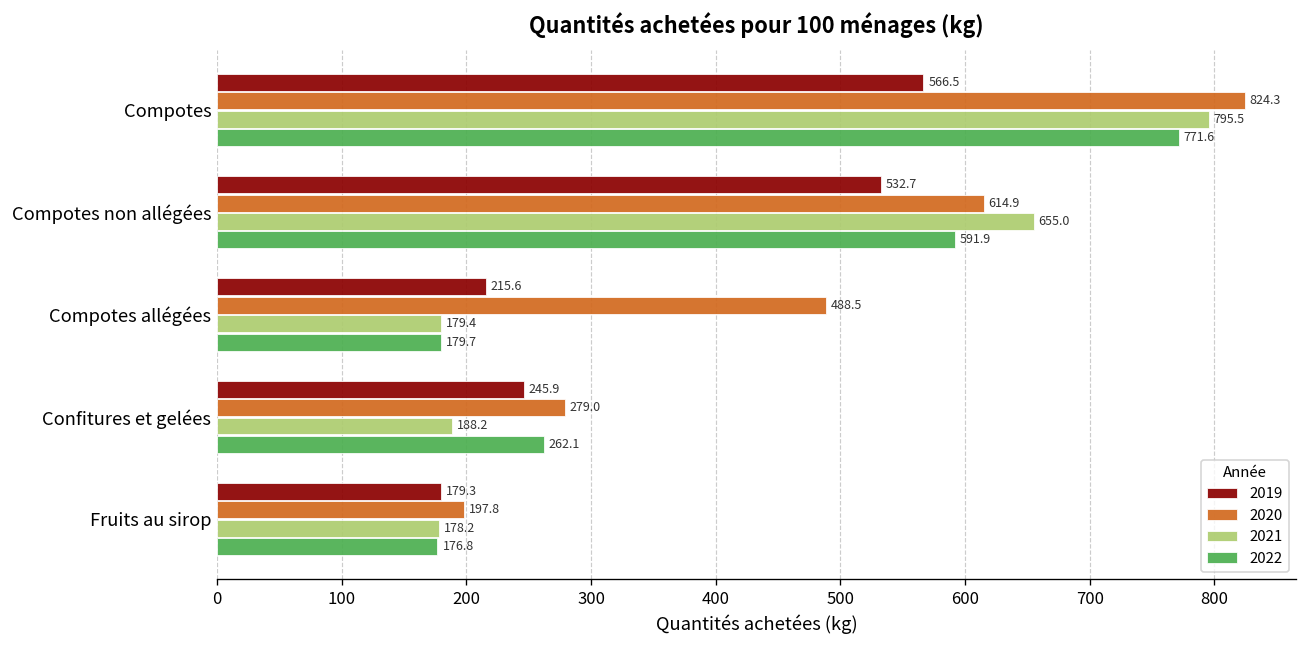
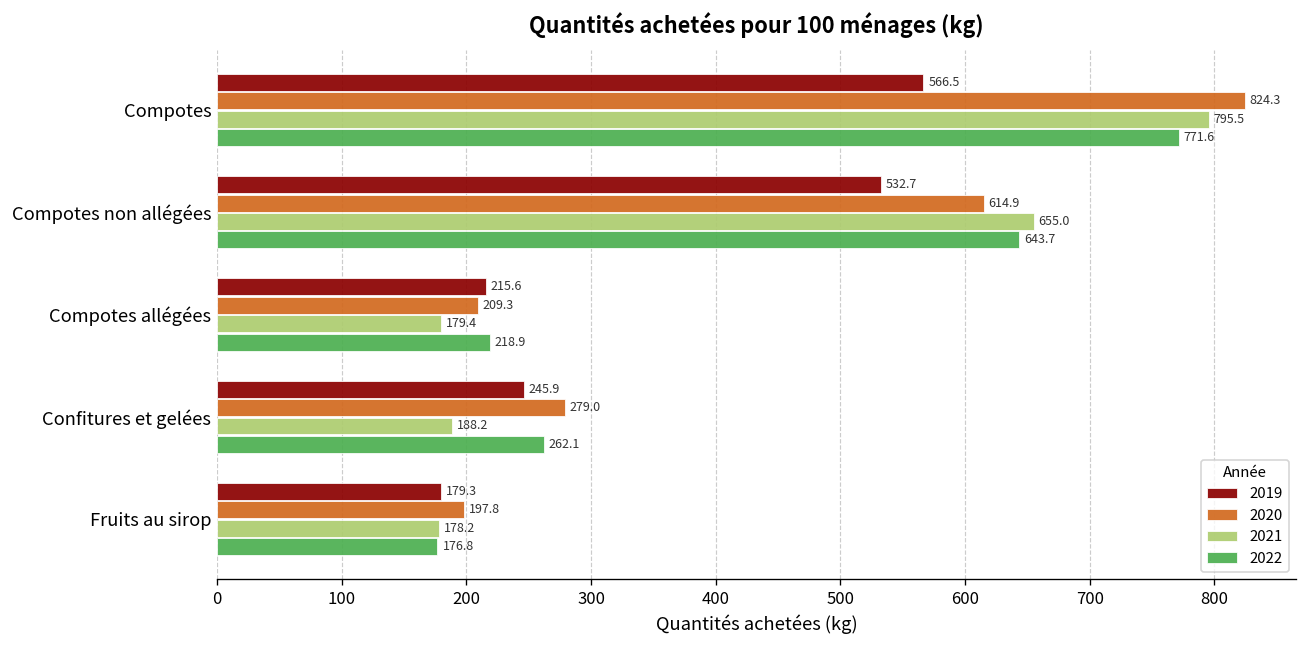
  {
    "2019": {
      "Compotes": 566.5,
      "Compotes non allégées": 532.7,
      "Compotes allégées": 215.6,
      "Confitures et gelées": 245.9,
      "Fruits au sirop": 179.3
    },
    "2020": {
      "Compotes": 824.3,
      "Compotes non allégées": 614.9,
-     "Compotes allégées": 488.5,
+     "Compotes allégées": 209.3,
      "Confitures et gelées": 279.0,
      "Fruits au sirop": 197.8
    },
    "2021": {
      "Compotes": 795.5,
      "Compotes non allégées": 655.0,
      "Compotes allégées": 179.4,
      "Confitures et gelées": 188.2,
      "Fruits au sirop": 178.2
    },
    "2022": {
      "Compotes": 771.6,
-     "Compotes non allégées": 591.9,
-     "Compotes allégées": 179.7,
+     "Compotes non allégées": 643.7,
+     "Compotes allégées": 218.9,
      "Confitures et gelées": 262.1,
      "Fruits au sirop": 176.8
    }
  }
